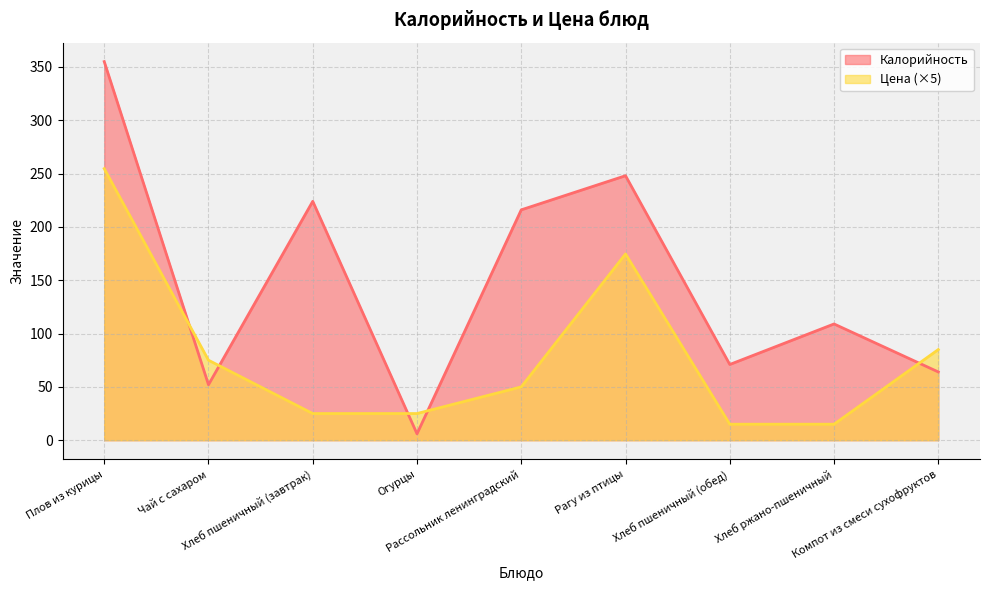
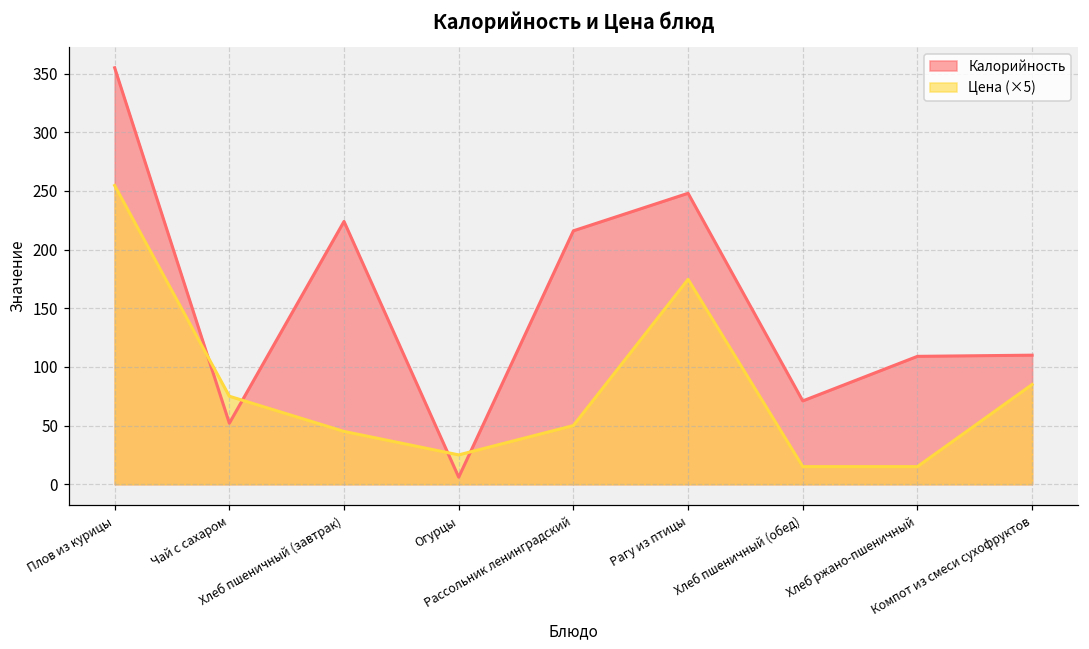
  {
    "Калорийность": {
      "Плов из курицы": 355,
      "Чай с сахаром": 52,
      "Хлеб пшеничный (завтрак)": 224,
      "Огурцы": 6,
      "Рассольник ленинградский": 216,
      "Рагу из птицы": 248,
      "Хлеб пшеничный (обед)": 71,
      "Хлеб ржано-пшеничный": 109,
-     "Компот из смеси сухофруктов": 64
+     "Компот из смеси сухофруктов": 110
    },
    "Цена (×5)": {
      "Плов из курицы": 255,
      "Чай с сахаром": 75,
-     "Хлеб пшеничный (завтрак)": 25,
+     "Хлеб пшеничный (завтрак)": 45,
      "Огурцы": 25,
      "Рассольник ленинградский": 50,
      "Рагу из птицы": 175,
      "Хлеб пшеничный (обед)": 15,
      "Хлеб ржано-пшеничный": 15,
      "Компот из смеси сухофруктов": 85
    }
  }
